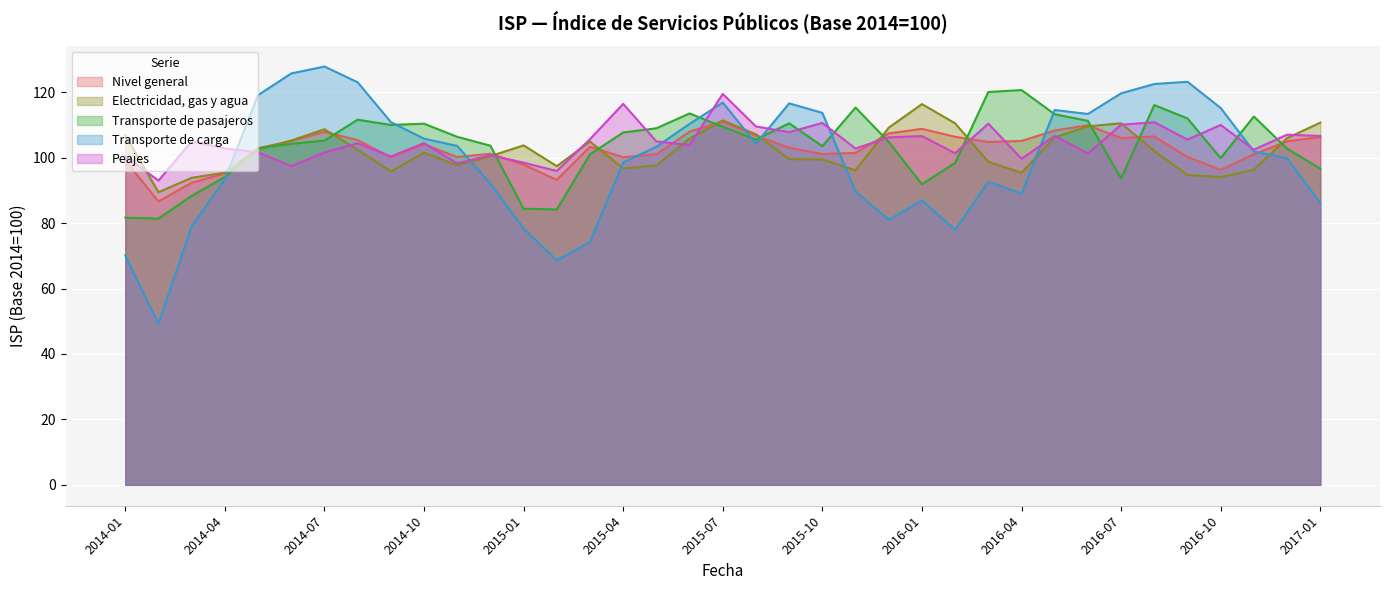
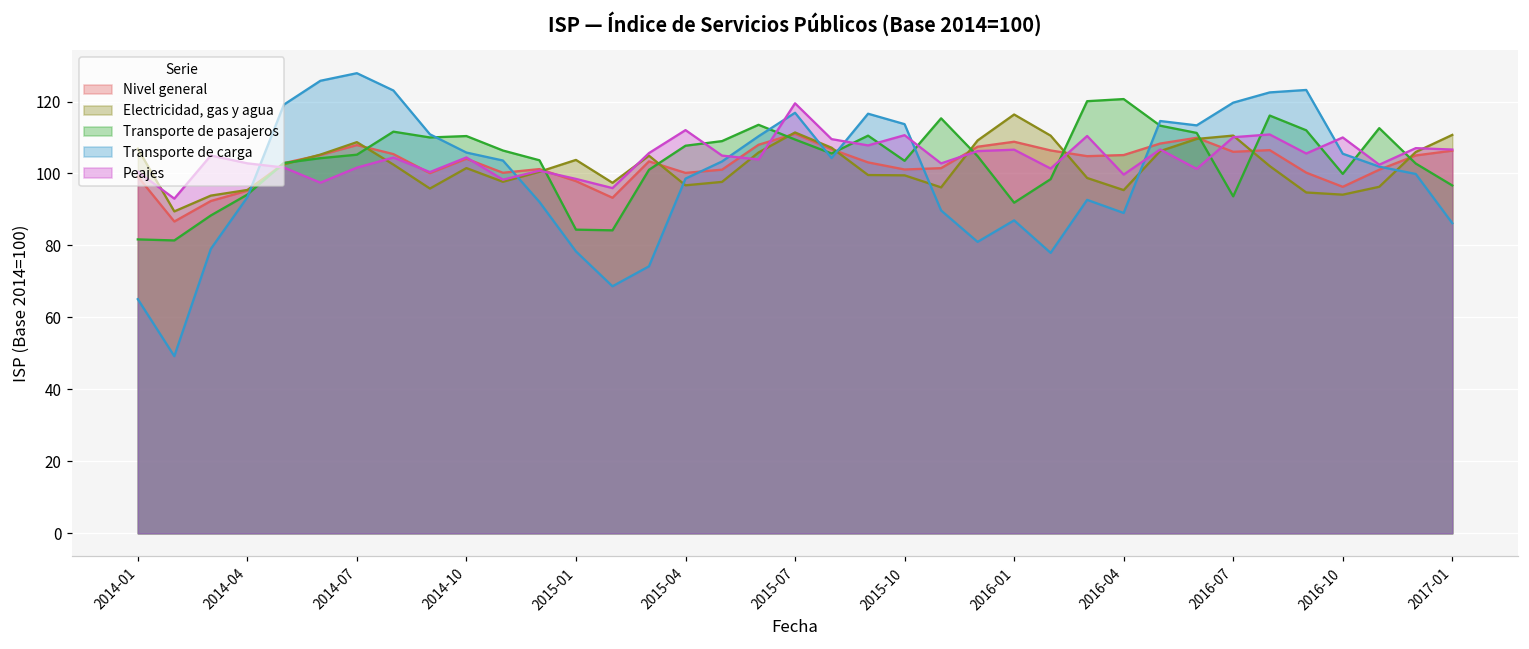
  {
    "Nivel general": {
      "2014-07": 108,
      "2015-04": 100,
      "2015-10": 101,
      "2016-01": 109,
      "2016-04": 105,
      "2016-07": 106,
      "2016-10": 96
    },
    "Transporte de carga": {
-     "2014-01": 70,
+     "2014-01": 65,
      "2014-07": 128,
      "2014-10": 106,
      "2015-01": 78,
      "2015-04": 99,
      "2015-07": 117,
      "2015-10": 114,
      "2016-01": 87,
      "2016-04": 89,
      "2016-07": 120,
-     "2016-10": 115,
+     "2016-10": 105,
      "2017-01": 86
    },
    "Peajes": {
      "2014-07": 102,
-     "2015-04": 116,
+     "2015-04": 112,
      "2015-07": 120,
      "2015-10": 111,
      "2016-01": 107,
      "2016-04": 100,
      "2016-10": 110
    }
  }
